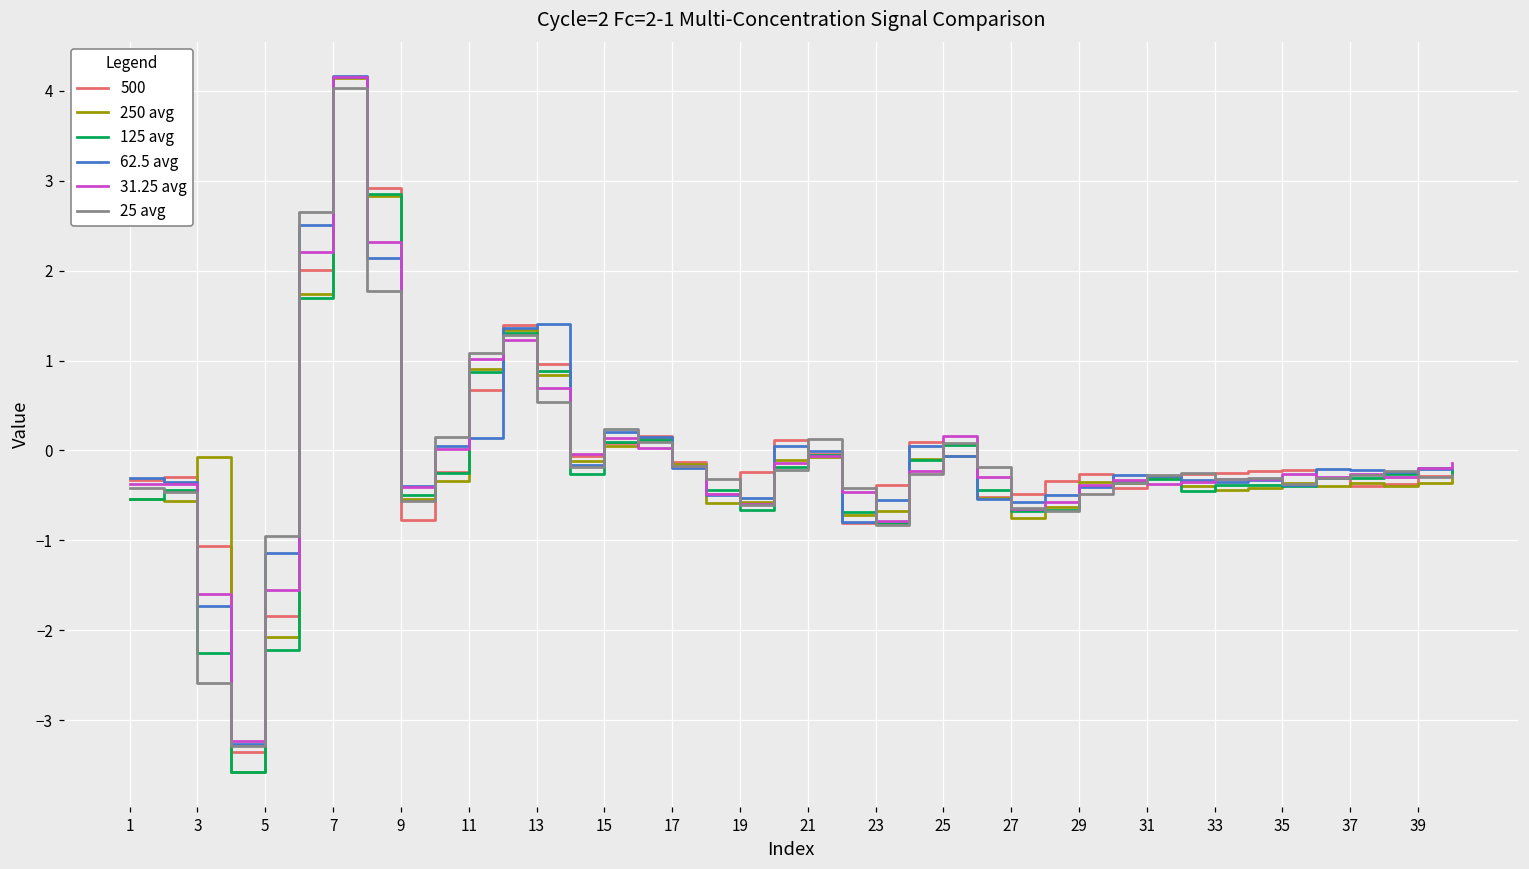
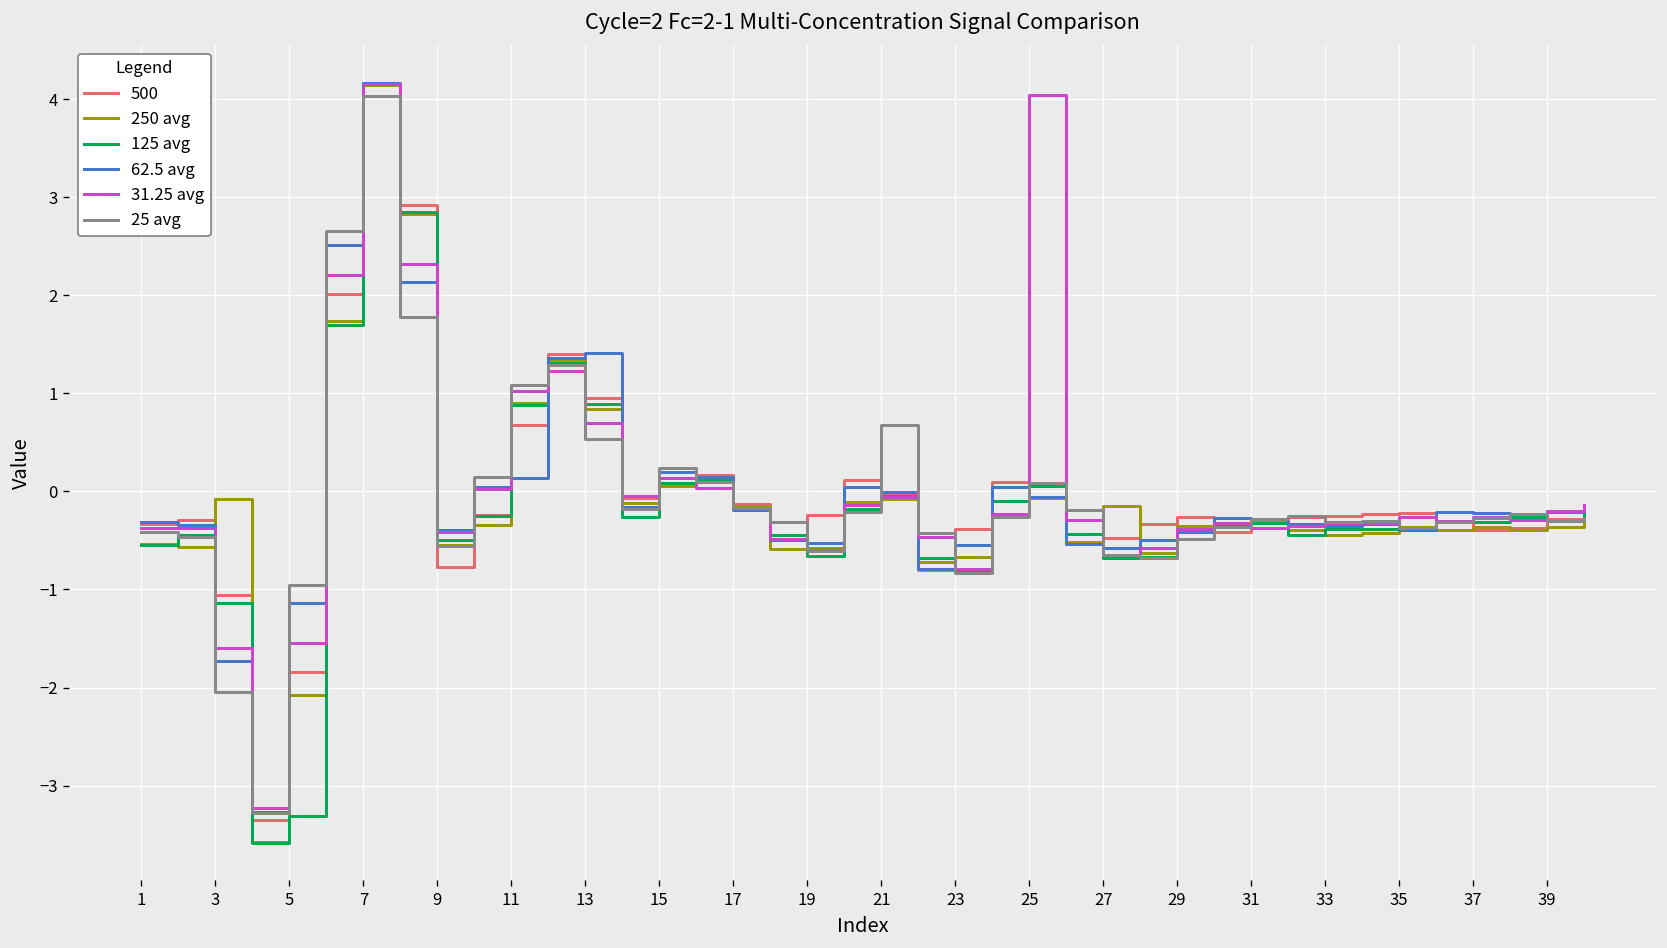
  {
    "500": {
      "3": -1.1,
      "5": -1.8,
      "9": -0.8,
      "11": 0.7,
      "13": 1.0,
      "19": -0.2,
      "23": -0.4,
      "27": -0.5,
      "29": -0.3,
      "33": -0.2,
      "35": -0.2,
      "37": -0.4
    },
    "250 avg": {
      "3": -0.1,
      "5": -2.1,
      "13": 0.8,
      "15": 0.1,
      "23": -0.7,
-     "27": -0.8,
+     "27": -0.1,
      "29": -0.4,
      "33": -0.4,
      "37": -0.4,
      "39": -0.4
    },
    "125 avg": {
-     "3": -2.3,
-     "5": -2.2,
+     "3": -1.1,
+     "5": -3.3,
      "9": -0.5,
      "13": 0.9,
      "19": -0.7,
      "33": -0.4,
      "37": -0.3
    },
    "62.5 avg": {
      "3": -1.7,
      "5": -1.1,
      "11": 0.1,
      "13": 1.4,
      "15": 0.2,
      "19": -0.5,
      "23": -0.5,
      "27": -0.6,
      "37": -0.2
    },
    "31.25 avg": {
      "1": -0.4,
      "3": -1.6,
      "5": -1.5,
      "11": 1.0,
      "13": 0.7,
      "15": 0.1,
-     "25": 0.2,
+     "25": 4.0,
      "31": -0.4,
      "35": -0.3
    },
    "25 avg": {
      "1": -0.4,
-     "3": -2.6,
+     "3": -2.0,
      "5": -0.9,
      "7": 4.0,
      "11": 1.1,
      "13": 0.5,
      "15": 0.2,
-     "21": 0.1,
+     "21": 0.7,
      "29": -0.5
    }
  }
